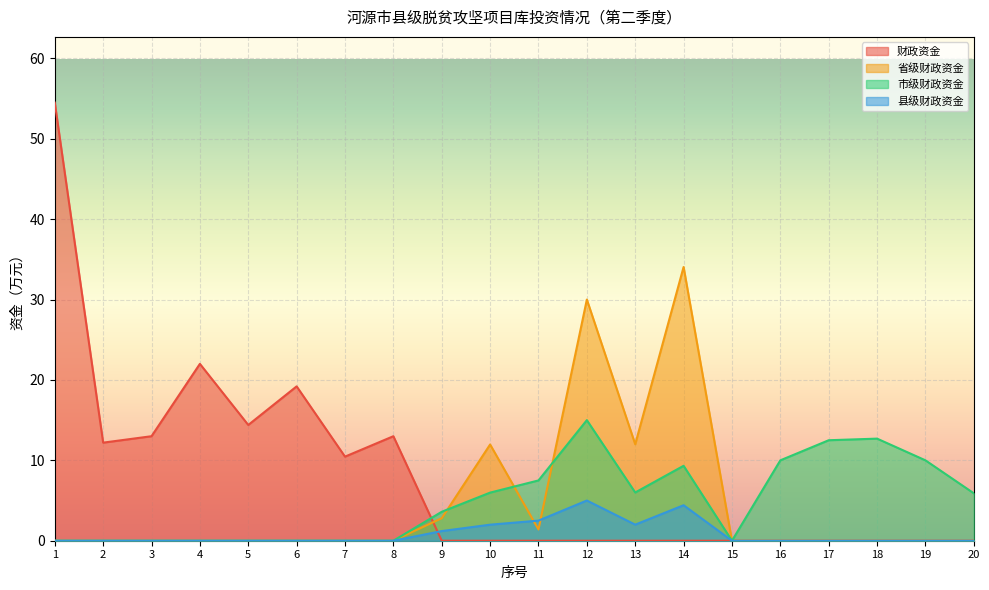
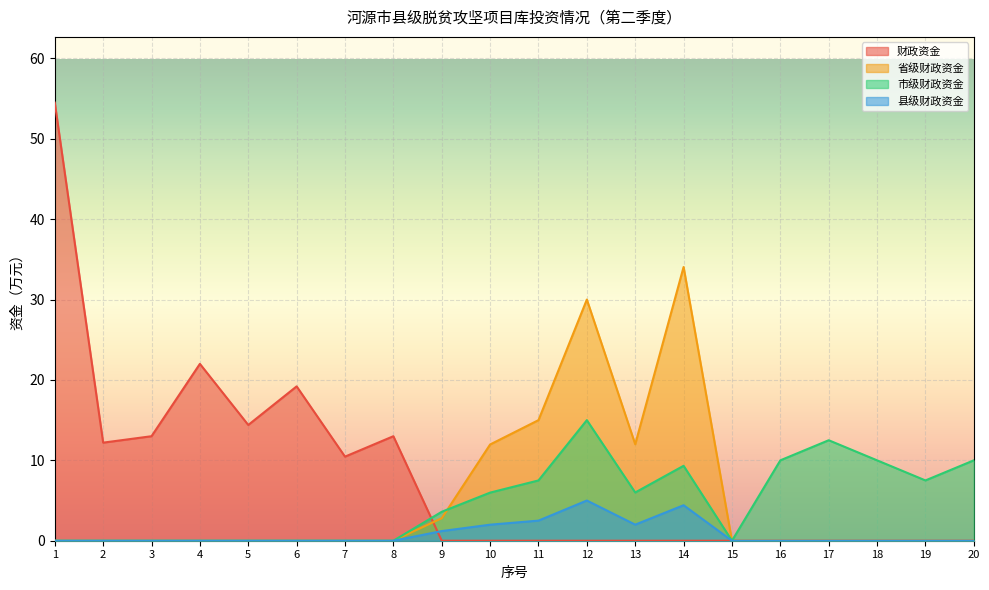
  {
    "财政资金": {
      "1": 55,
      "2": 12,
      "3": 13,
      "4": 22,
      "5": 14,
      "6": 19,
      "7": 10,
      "8": 13,
      "9": 0,
      "10": 0,
      "11": 0,
      "12": 0,
      "13": 0,
      "14": 0
    },
    "省级财政资金": {
      "9": 3,
      "10": 12,
-     "11": 1,
+     "11": 15,
      "12": 30,
      "13": 12,
      "14": 34
    },
    "市级财政资金": {
      "9": 4,
      "10": 6,
      "11": 8,
      "12": 15,
      "13": 6,
      "14": 9,
      "16": 10,
      "17": 13,
-     "18": 13,
-     "19": 10,
-     "20": 6
+     "18": 10,
+     "19": 8,
+     "20": 10
    },
    "县级财政资金": {
      "9": 1,
      "10": 2,
      "11": 3,
      "12": 5,
      "13": 2,
      "14": 4
    }
  }
